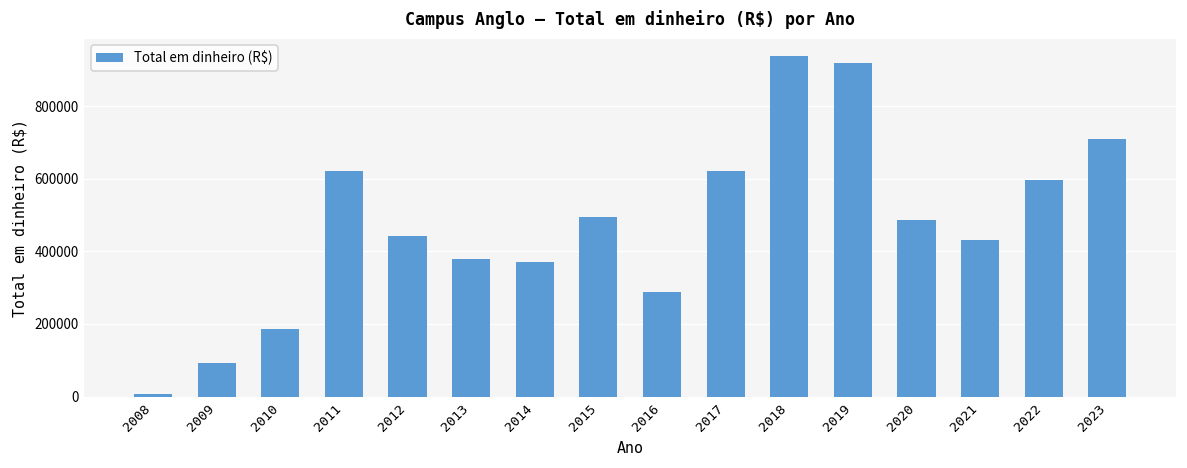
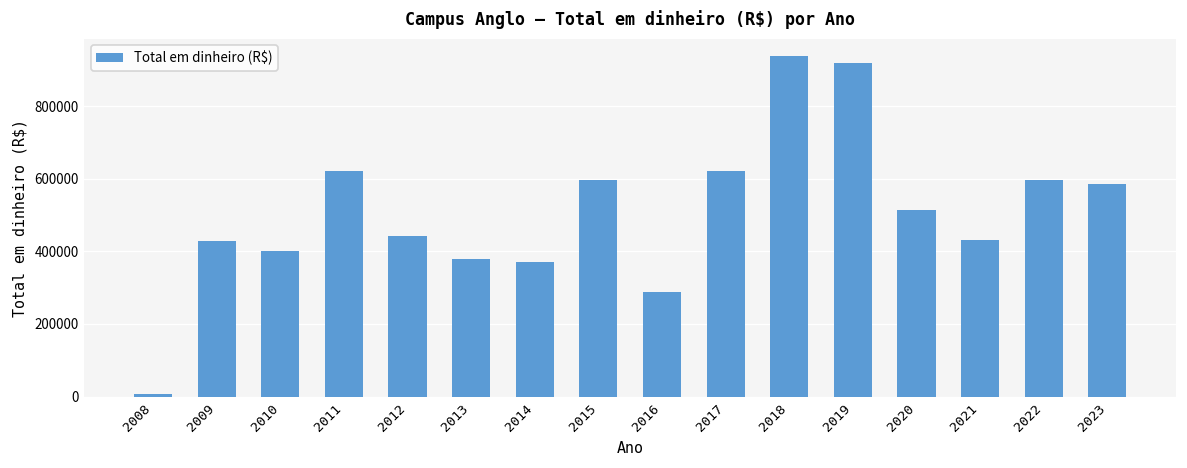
  {
-   "2009": 90000,
-   "2010": 190000,
+   "2009": 430000,
+   "2010": 400000,
    "2011": 620000,
    "2012": 440000,
    "2013": 380000,
    "2014": 370000,
-   "2015": 500000,
+   "2015": 600000,
    "2016": 290000,
    "2017": 620000,
    "2018": 940000,
    "2019": 920000,
-   "2020": 490000,
+   "2020": 510000,
    "2021": 430000,
    "2022": 600000,
-   "2023": 710000
+   "2023": 580000
  }
